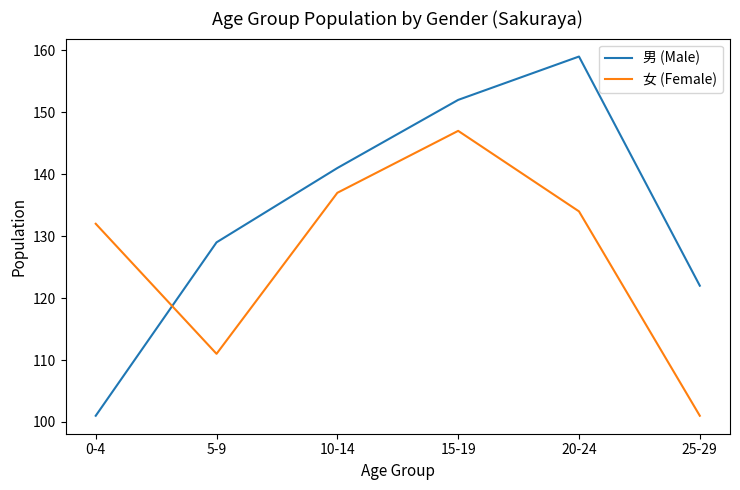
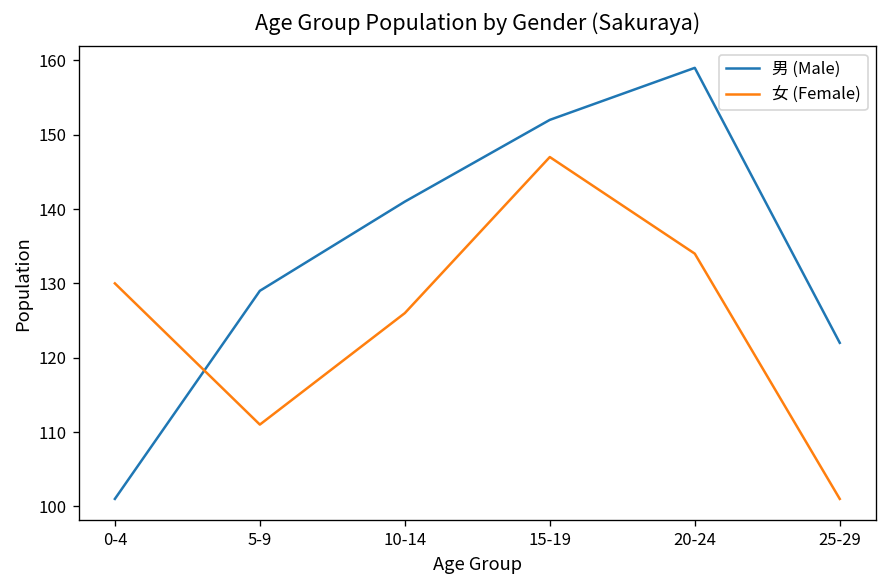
  {
    "男 (Male)": {
      "0-4": 101,
      "5-9": 129,
      "10-14": 141,
      "15-19": 152,
      "20-24": 159,
      "25-29": 122
    },
    "女 (Female)": {
-     "0-4": 132,
+     "0-4": 130,
      "5-9": 111,
-     "10-14": 137,
+     "10-14": 126,
      "15-19": 147,
      "20-24": 134,
      "25-29": 101
    }
  }
